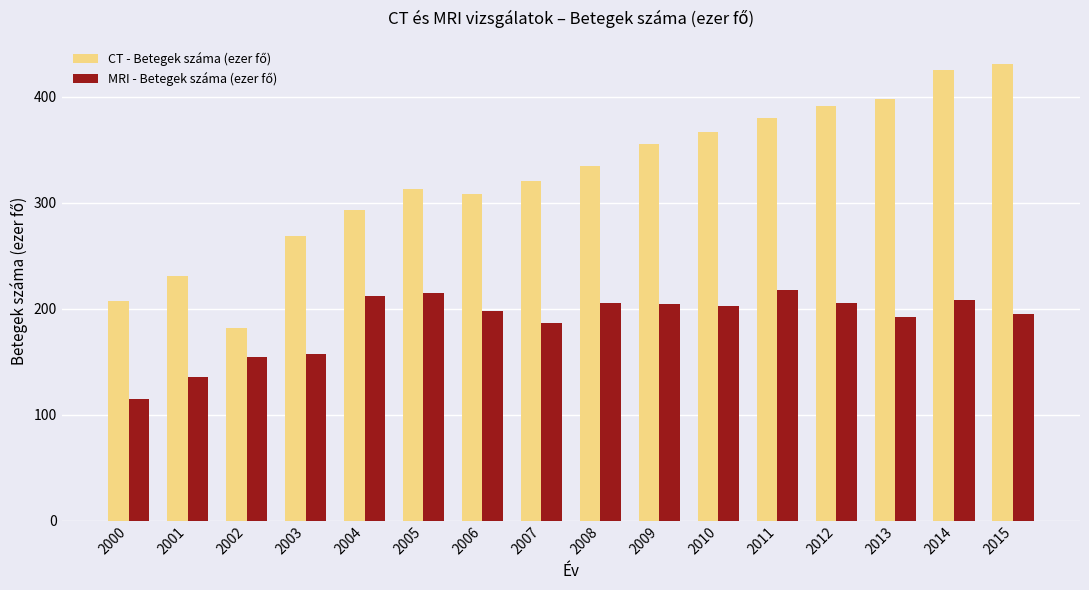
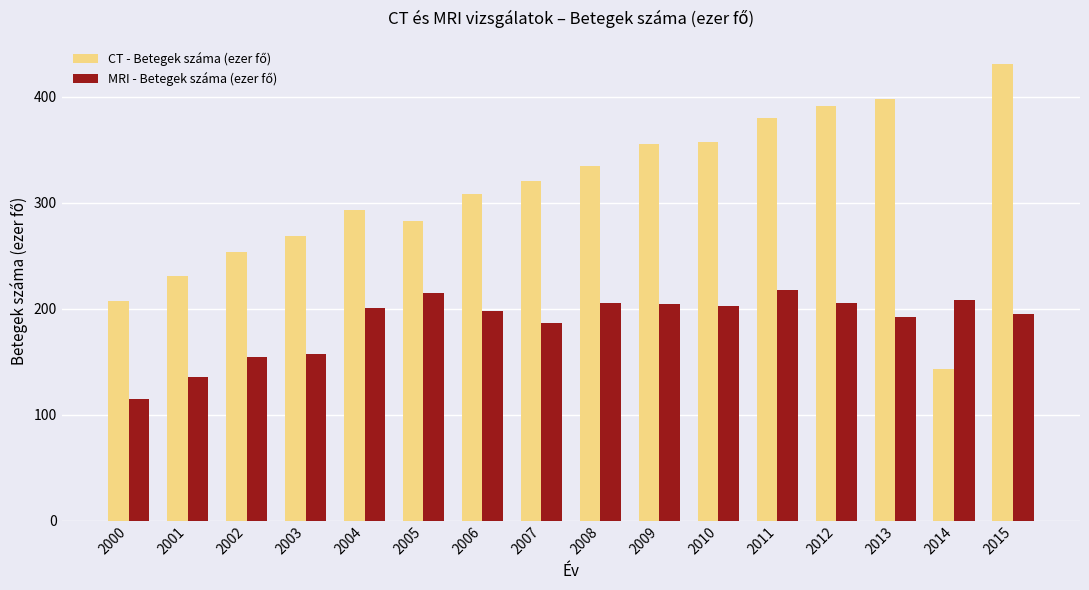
  {
    "CT - Betegek száma (ezer fő)": {
      "2000": 207,
      "2001": 231,
-     "2002": 182,
+     "2002": 254,
      "2003": 268,
      "2004": 293,
-     "2005": 313,
+     "2005": 282,
      "2006": 309,
      "2007": 320,
      "2008": 334,
      "2009": 356,
-     "2010": 366,
+     "2010": 357,
      "2011": 380,
      "2012": 392,
      "2013": 398,
-     "2014": 425,
+     "2014": 143,
      "2015": 431
    },
    "MRI - Betegek száma (ezer fő)": {
      "2000": 115,
      "2001": 136,
      "2002": 155,
      "2003": 157,
-     "2004": 212,
+     "2004": 201,
      "2005": 214,
      "2006": 198,
      "2007": 187,
      "2008": 206,
      "2009": 204,
      "2010": 203,
      "2011": 218,
      "2012": 205,
      "2013": 192,
      "2014": 208,
      "2015": 195
    }
  }
